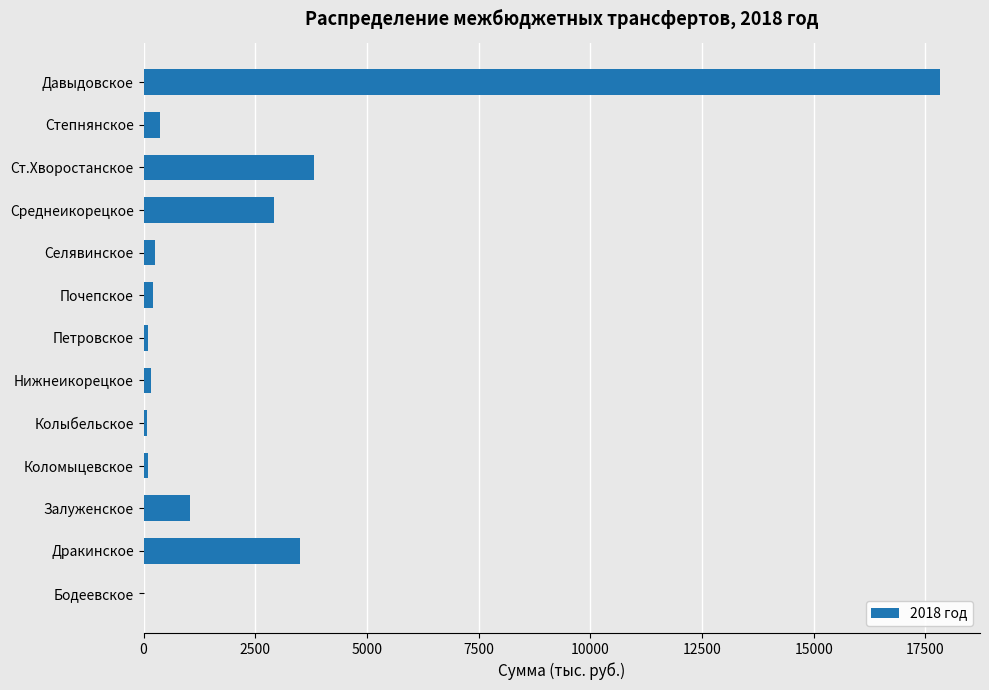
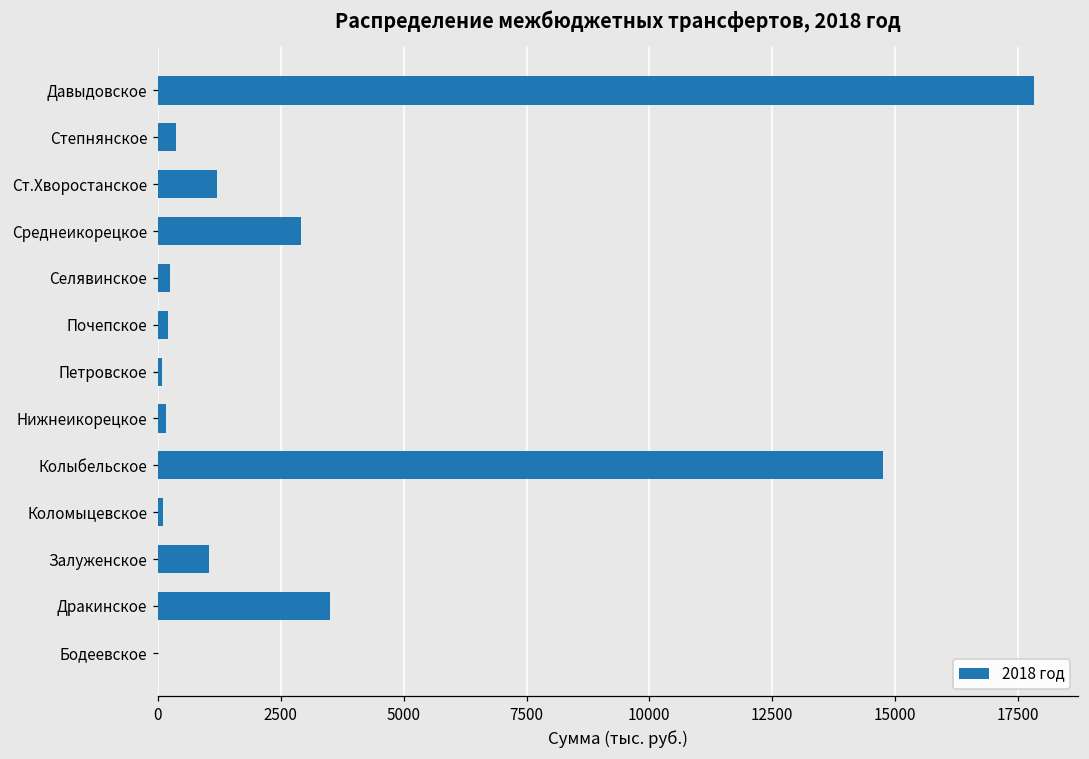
  {
    "Давыдовское": 17800,
    "Степнянское": 400,
-   "Ст.Хворостанское": 3800,
+   "Ст.Хворостанское": 1200,
    "Среднеикорецкое": 2900,
    "Селявинское": 300,
    "Почепское": 200,
    "Петровское": 100,
    "Нижнеикорецкое": 200,
-   "Колыбельское": 100,
+   "Колыбельское": 14800,
    "Коломыцевское": 100,
    "Залуженское": 1000,
    "Дракинское": 3500
  }
